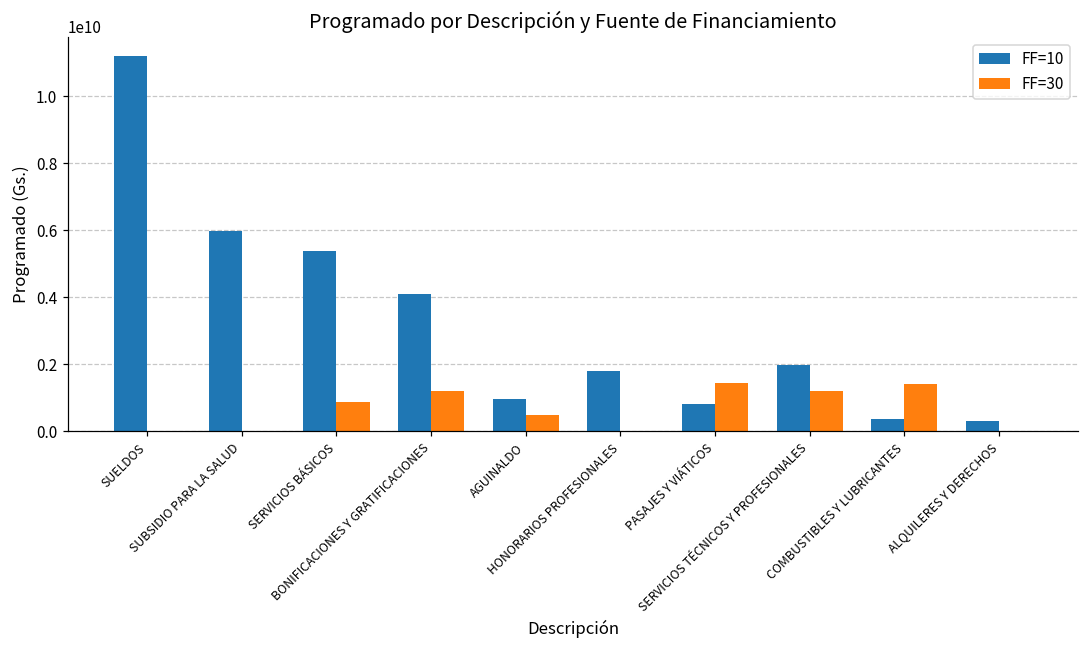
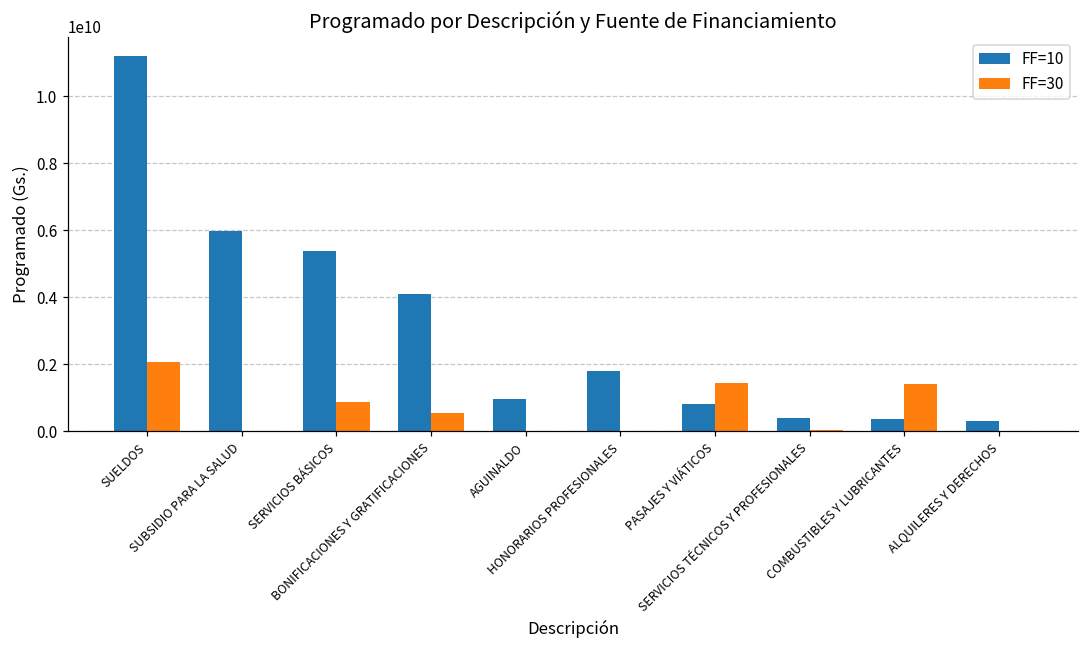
  {
    "FF=10": {
      "SUELDOS": 11200000000,
      "SUBSIDIO PARA LA SALUD": 6000000000,
      "SERVICIOS BÁSICOS": 5400000000,
      "BONIFICACIONES Y GRATIFICACIONES": 4100000000,
      "AGUINALDO": 1000000000,
      "HONORARIOS PROFESIONALES": 1800000000,
      "PASAJES Y VIÁTICOS": 800000000,
-     "SERVICIOS TÉCNICOS Y PROFESIONALES": 2000000000,
+     "SERVICIOS TÉCNICOS Y PROFESIONALES": 400000000,
      "COMBUSTIBLES Y LUBRICANTES": 400000000,
      "ALQUILERES Y DERECHOS": 300000000
    },
    "FF=30": {
-     "SUELDOS": 0,
+     "SUELDOS": 2100000000,
      "SUBSIDIO PARA LA SALUD": 0,
      "SERVICIOS BÁSICOS": 900000000,
-     "BONIFICACIONES Y GRATIFICACIONES": 1200000000,
-     "AGUINALDO": 500000000,
+     "BONIFICACIONES Y GRATIFICACIONES": 500000000,
+     "AGUINALDO": 0,
      "HONORARIOS PROFESIONALES": 0,
      "PASAJES Y VIÁTICOS": 1500000000,
-     "SERVICIOS TÉCNICOS Y PROFESIONALES": 1200000000,
+     "SERVICIOS TÉCNICOS Y PROFESIONALES": 0,
      "COMBUSTIBLES Y LUBRICANTES": 1400000000,
      "ALQUILERES Y DERECHOS": 0
    }
  }
